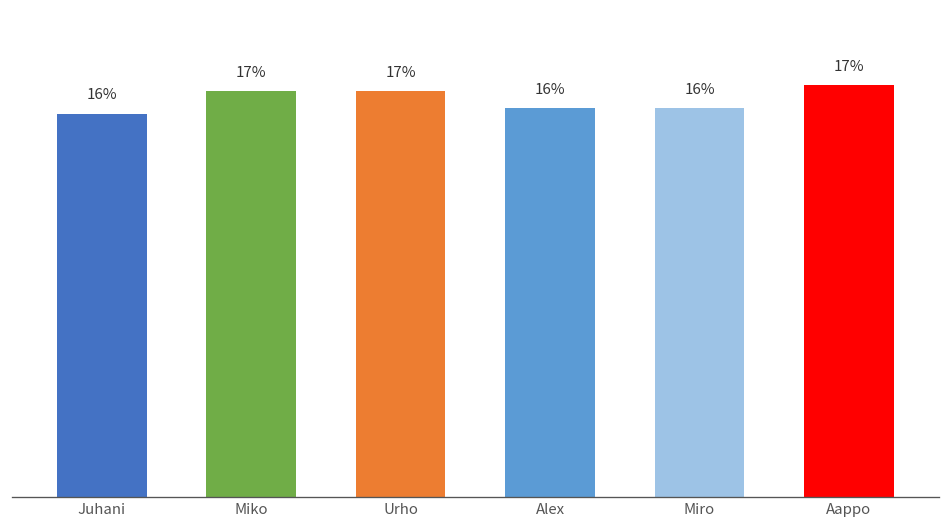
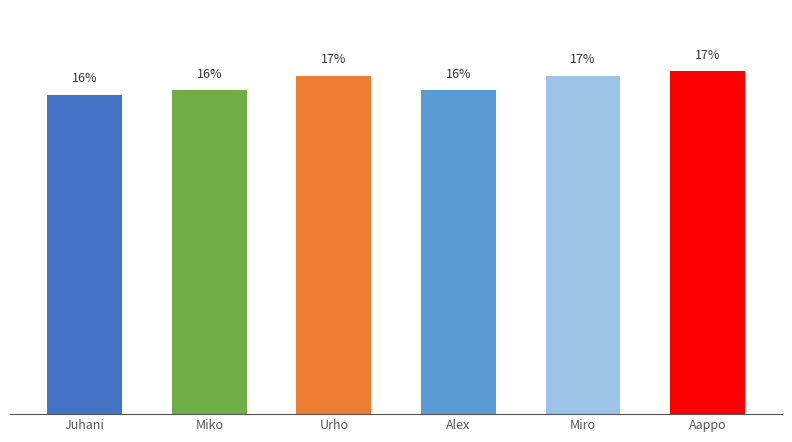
  {
    "Juhani": "16%",
-   "Miko": "17%",
+   "Miko": "16%",
    "Urho": "17%",
    "Alex": "16%",
-   "Miro": "16%",
+   "Miro": "17%",
    "Aappo": "17%"
  }
